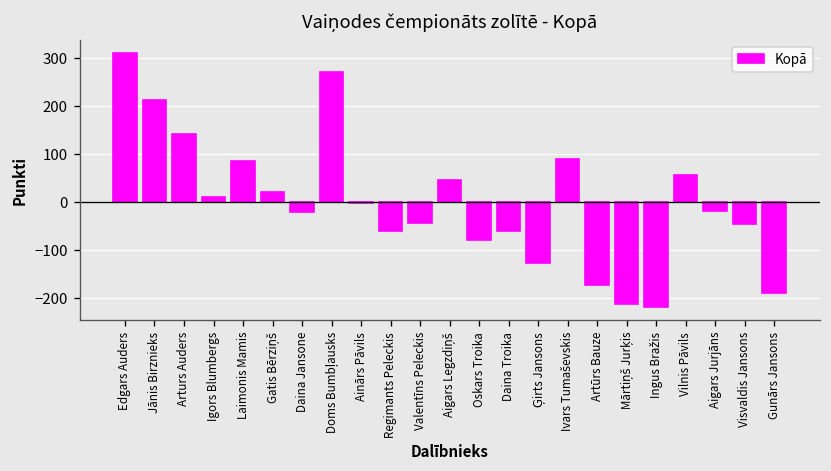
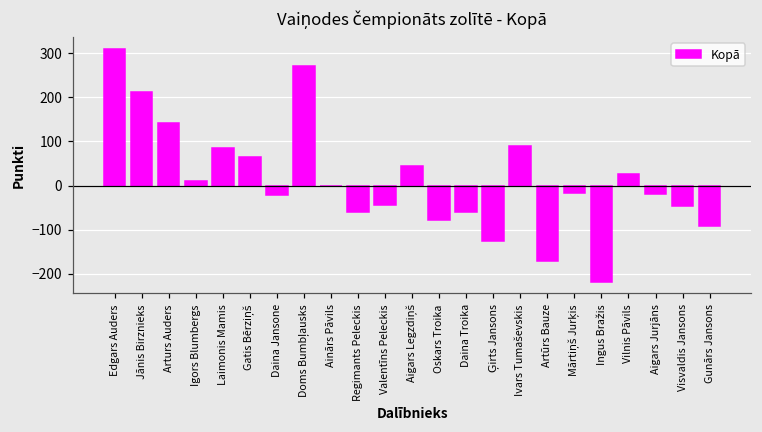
  {
    "Edgars Auders": 310,
    "Jānis Birznieks": 210,
    "Arturs Auders": 140,
    "Igors Blumbergs": 10,
    "Laimonis Mamis": 90,
-   "Gatis Bērziņš": 20,
+   "Gatis Bērziņš": 70,
    "Daina Jansone": -20,
    "Doms Bumbļausks": 270,
    "Regimants Peleckis": -60,
    "Valentīns Peleckis": -40,
    "Aigars Legzdiņš": 50,
    "Oskars Troika": -80,
    "Daina Troika": -60,
    "Ģirts Jansons": -130,
    "Ivars Tumaševskis": 90,
    "Artūrs Bauze": -170,
-   "Mārtiņš Jurķis": -210,
+   "Mārtiņš Jurķis": -20,
    "Ingus Bražis": -220,
-   "Vilnis Pāvils": 60,
+   "Vilnis Pāvils": 30,
    "Aigars Jurjāns": -20,
    "Visvaldis Jansons": -50,
-   "Gunārs Jansons": -190
+   "Gunārs Jansons": -90
  }
